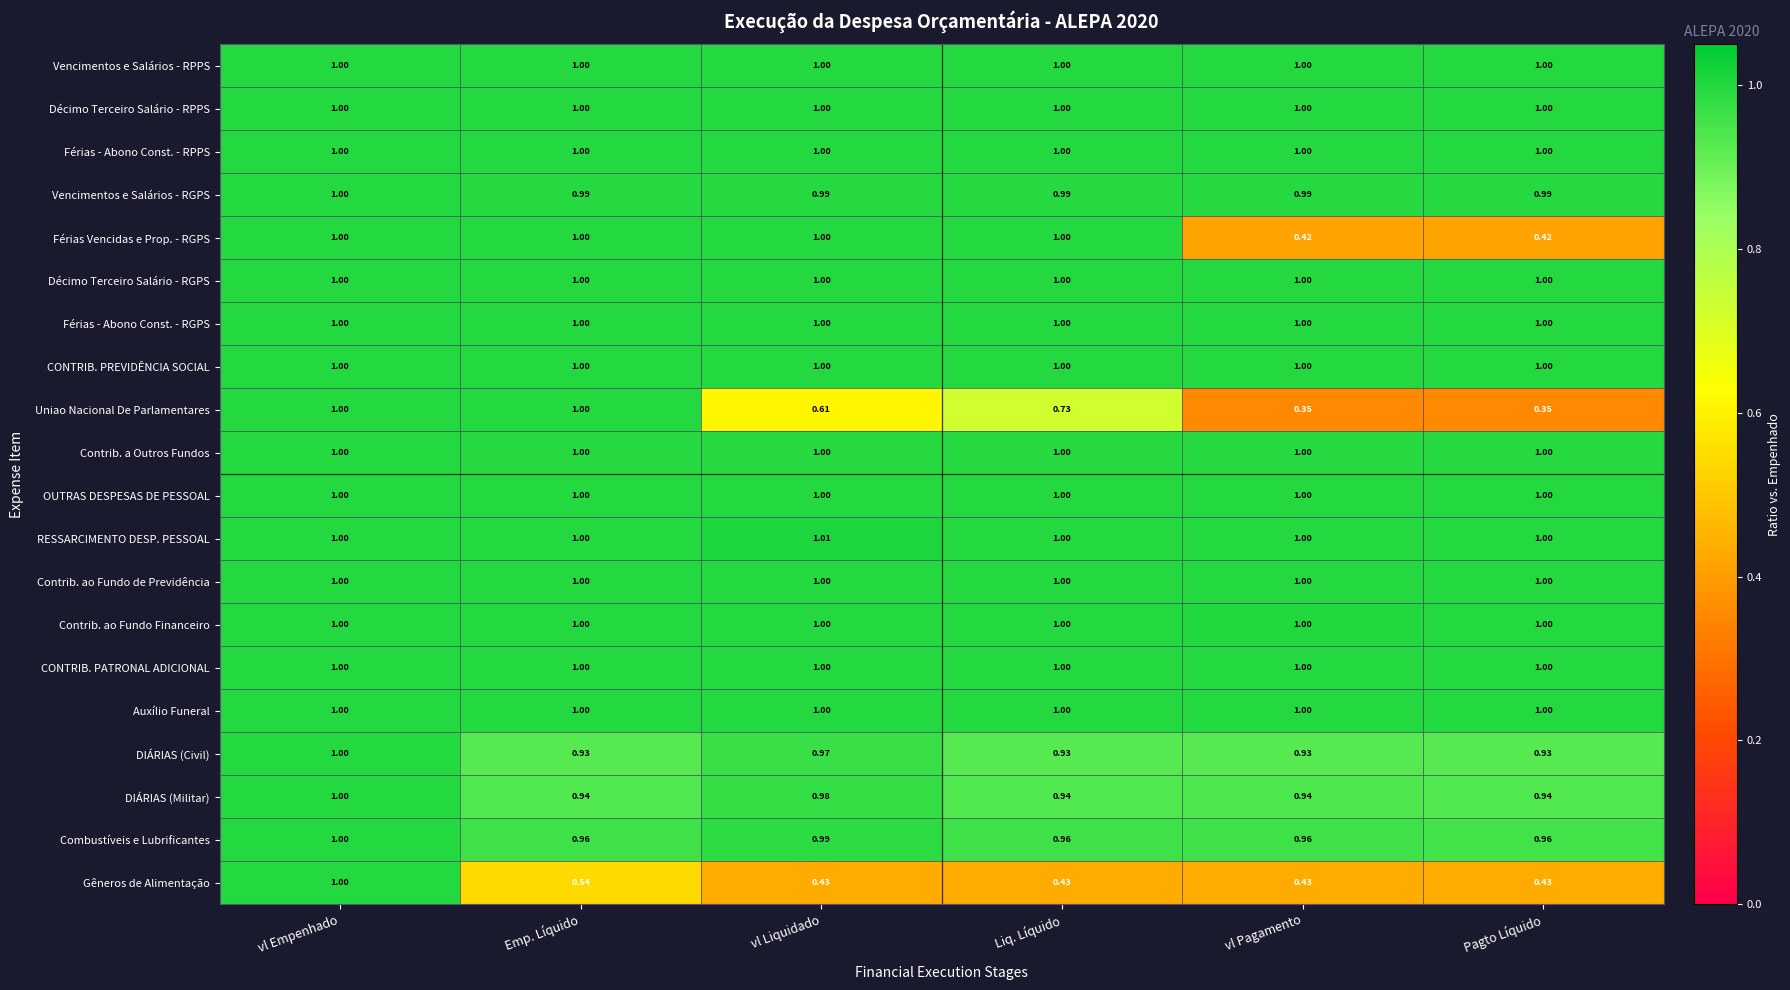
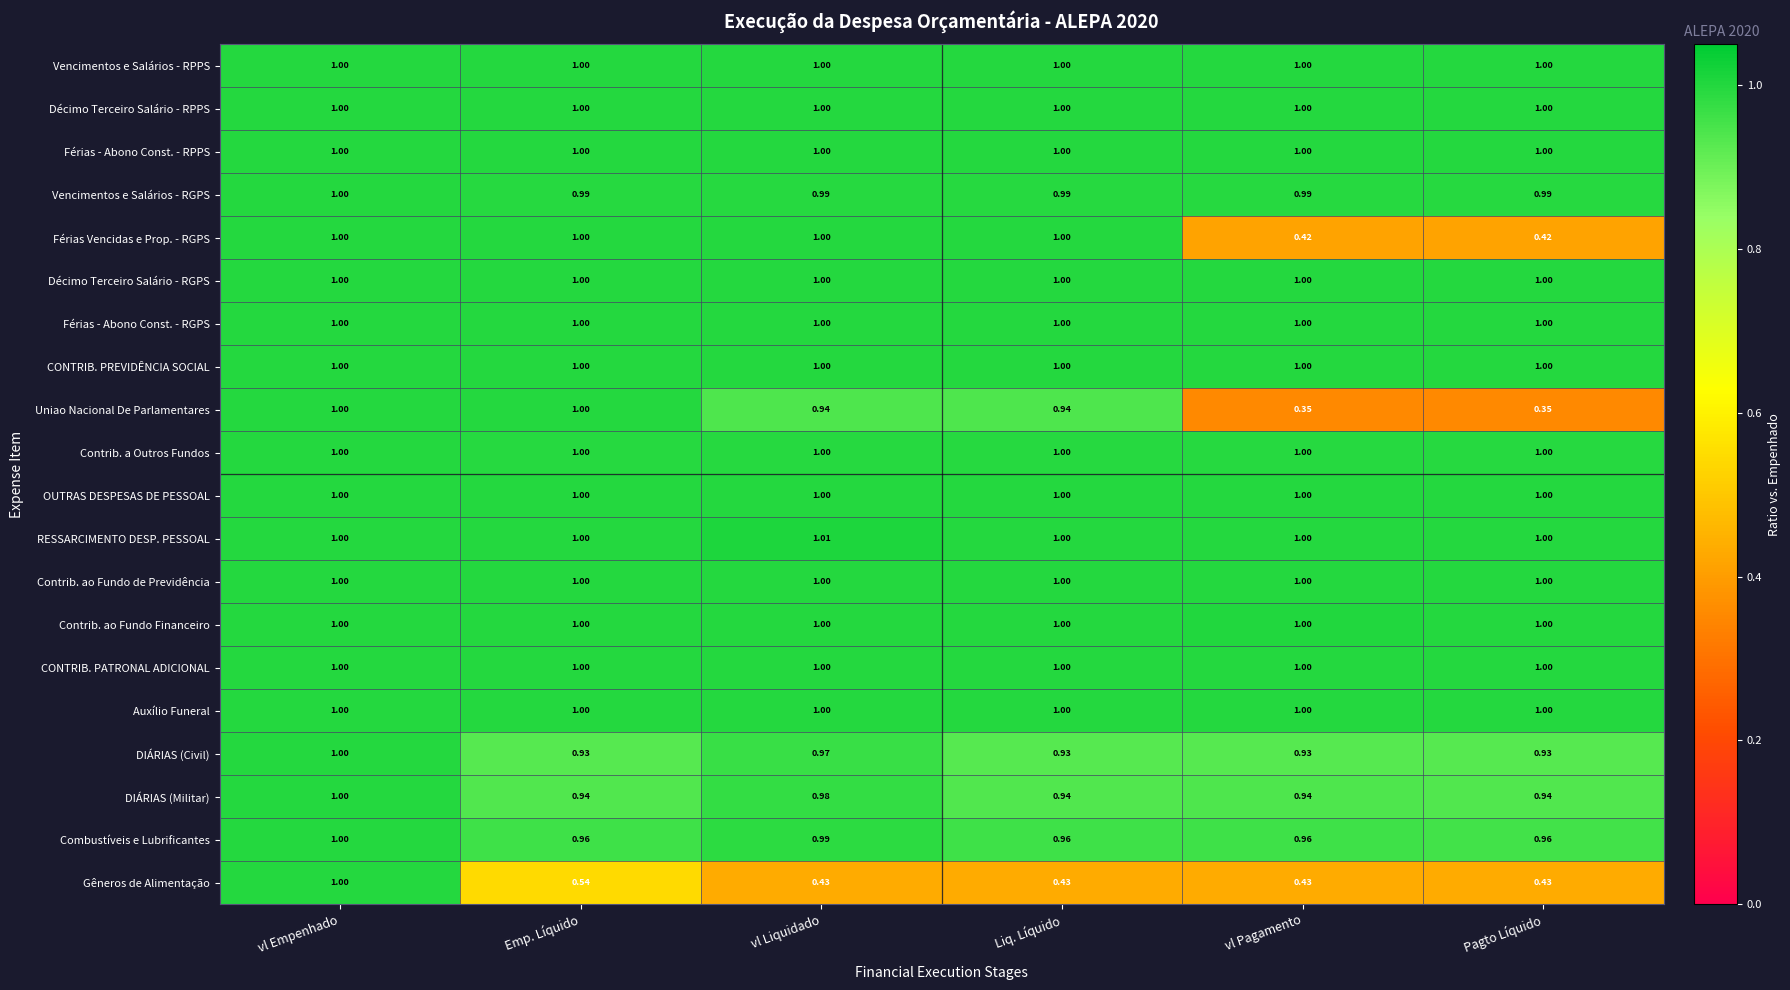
  {
    "Vencimentos e Salários - RPPS": {
      "vl Empenhado": 1.00,
      "Emp. Líquido": 1.00,
      "vl Liquidado": 1.00,
      "Liq. Líquido": 1.00,
      "vl Pagamento": 1.00,
      "Pagto Líquido": 1.00
    },
    "Décimo Terceiro Salário - RPPS": {
      "vl Empenhado": 1.00,
      "Emp. Líquido": 1.00,
      "vl Liquidado": 1.00,
      "Liq. Líquido": 1.00,
      "vl Pagamento": 1.00,
      "Pagto Líquido": 1.00
    },
    "Férias - Abono Const. - RPPS": {
      "vl Empenhado": 1.00,
      "Emp. Líquido": 1.00,
      "vl Liquidado": 1.00,
      "Liq. Líquido": 1.00,
      "vl Pagamento": 1.00,
      "Pagto Líquido": 1.00
    },
    "Vencimentos e Salários - RGPS": {
      "vl Empenhado": 1.00,
      "Emp. Líquido": 0.99,
      "vl Liquidado": 0.99,
      "Liq. Líquido": 0.99,
      "vl Pagamento": 0.99,
      "Pagto Líquido": 0.99
    },
    "Férias Vencidas e Prop. - RGPS": {
      "vl Empenhado": 1.00,
      "Emp. Líquido": 1.00,
      "vl Liquidado": 1.00,
      "Liq. Líquido": 1.00,
      "vl Pagamento": 0.42,
      "Pagto Líquido": 0.42
    },
    "Décimo Terceiro Salário - RGPS": {
      "vl Empenhado": 1.00,
      "Emp. Líquido": 1.00,
      "vl Liquidado": 1.00,
      "Liq. Líquido": 1.00,
      "vl Pagamento": 1.00,
      "Pagto Líquido": 1.00
    },
    "Férias - Abono Const. - RGPS": {
      "vl Empenhado": 1.00,
      "Emp. Líquido": 1.00,
      "vl Liquidado": 1.00,
      "Liq. Líquido": 1.00,
      "vl Pagamento": 1.00,
      "Pagto Líquido": 1.00
    },
    "CONTRIB. PREVIDÊNCIA SOCIAL": {
      "vl Empenhado": 1.00,
      "Emp. Líquido": 1.00,
      "vl Liquidado": 1.00,
      "Liq. Líquido": 1.00,
      "vl Pagamento": 1.00,
      "Pagto Líquido": 1.00
    },
    "Uniao Nacional De Parlamentares": {
      "vl Empenhado": 1.00,
      "Emp. Líquido": 1.00,
-     "vl Liquidado": 0.61,
-     "Liq. Líquido": 0.73,
+     "vl Liquidado": 0.94,
+     "Liq. Líquido": 0.94,
      "vl Pagamento": 0.35,
      "Pagto Líquido": 0.35
    },
    "Contrib. a Outros Fundos": {
      "vl Empenhado": 1.00,
      "Emp. Líquido": 1.00,
      "vl Liquidado": 1.00,
      "Liq. Líquido": 1.00,
      "vl Pagamento": 1.00,
      "Pagto Líquido": 1.00
    },
    "OUTRAS DESPESAS DE PESSOAL": {
      "vl Empenhado": 1.00,
      "Emp. Líquido": 1.00,
      "vl Liquidado": 1.00,
      "Liq. Líquido": 1.00,
      "vl Pagamento": 1.00,
      "Pagto Líquido": 1.00
    },
    "RESSARCIMENTO DESP. PESSOAL": {
      "vl Empenhado": 1.00,
      "Emp. Líquido": 1.00,
      "vl Liquidado": 1.01,
      "Liq. Líquido": 1.00,
      "vl Pagamento": 1.00,
      "Pagto Líquido": 1.00
    },
    "Contrib. ao Fundo de Previdência": {
      "vl Empenhado": 1.00,
      "Emp. Líquido": 1.00,
      "vl Liquidado": 1.00,
      "Liq. Líquido": 1.00,
      "vl Pagamento": 1.00,
      "Pagto Líquido": 1.00
    },
    "Contrib. ao Fundo Financeiro": {
      "vl Empenhado": 1.00,
      "Emp. Líquido": 1.00,
      "vl Liquidado": 1.00,
      "Liq. Líquido": 1.00,
      "vl Pagamento": 1.00,
      "Pagto Líquido": 1.00
    },
    "CONTRIB. PATRONAL ADICIONAL": {
      "vl Empenhado": 1.00,
      "Emp. Líquido": 1.00,
      "vl Liquidado": 1.00,
      "Liq. Líquido": 1.00,
      "vl Pagamento": 1.00,
      "Pagto Líquido": 1.00
    },
    "Auxílio Funeral": {
      "vl Empenhado": 1.00,
      "Emp. Líquido": 1.00,
      "vl Liquidado": 1.00,
      "Liq. Líquido": 1.00,
      "vl Pagamento": 1.00,
      "Pagto Líquido": 1.00
    },
    "DIÁRIAS (Civil)": {
      "vl Empenhado": 1.00,
      "Emp. Líquido": 0.93,
      "vl Liquidado": 0.97,
      "Liq. Líquido": 0.93,
      "vl Pagamento": 0.93,
      "Pagto Líquido": 0.93
    },
    "DIÁRIAS (Militar)": {
      "vl Empenhado": 1.00,
      "Emp. Líquido": 0.94,
      "vl Liquidado": 0.98,
      "Liq. Líquido": 0.94,
      "vl Pagamento": 0.94,
      "Pagto Líquido": 0.94
    },
    "Combustíveis e Lubrificantes": {
      "vl Empenhado": 1.00,
      "Emp. Líquido": 0.96,
      "vl Liquidado": 0.99,
      "Liq. Líquido": 0.96,
      "vl Pagamento": 0.96,
      "Pagto Líquido": 0.96
    },
    "Gêneros de Alimentação": {
      "vl Empenhado": 1.00,
      "Emp. Líquido": 0.54,
      "vl Liquidado": 0.43,
      "Liq. Líquido": 0.43,
      "vl Pagamento": 0.43,
      "Pagto Líquido": 0.43
    }
  }
